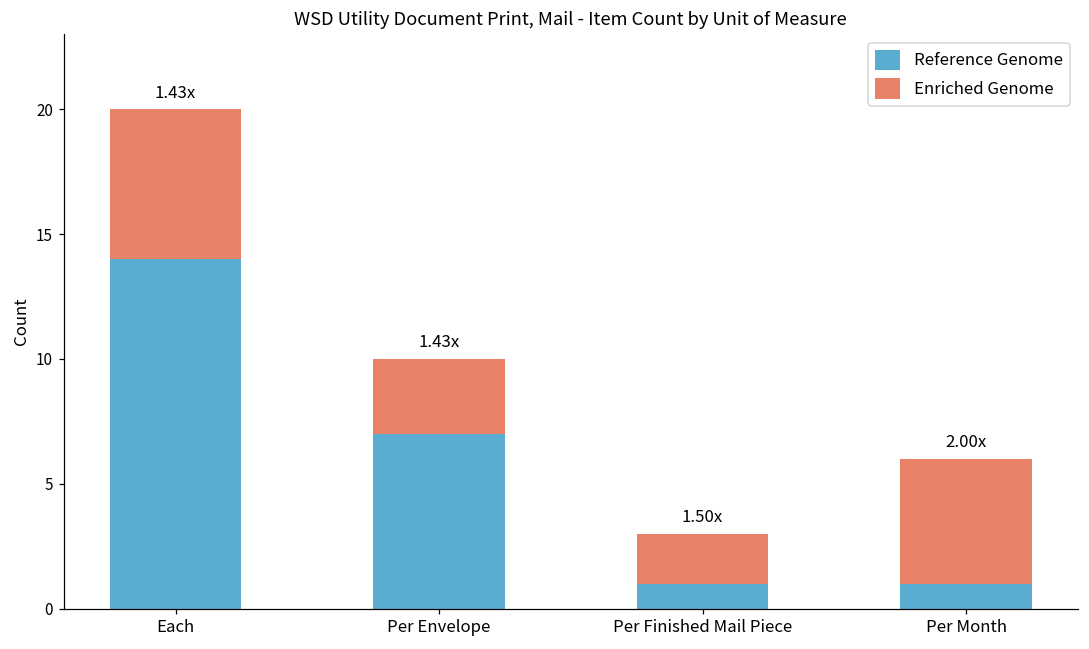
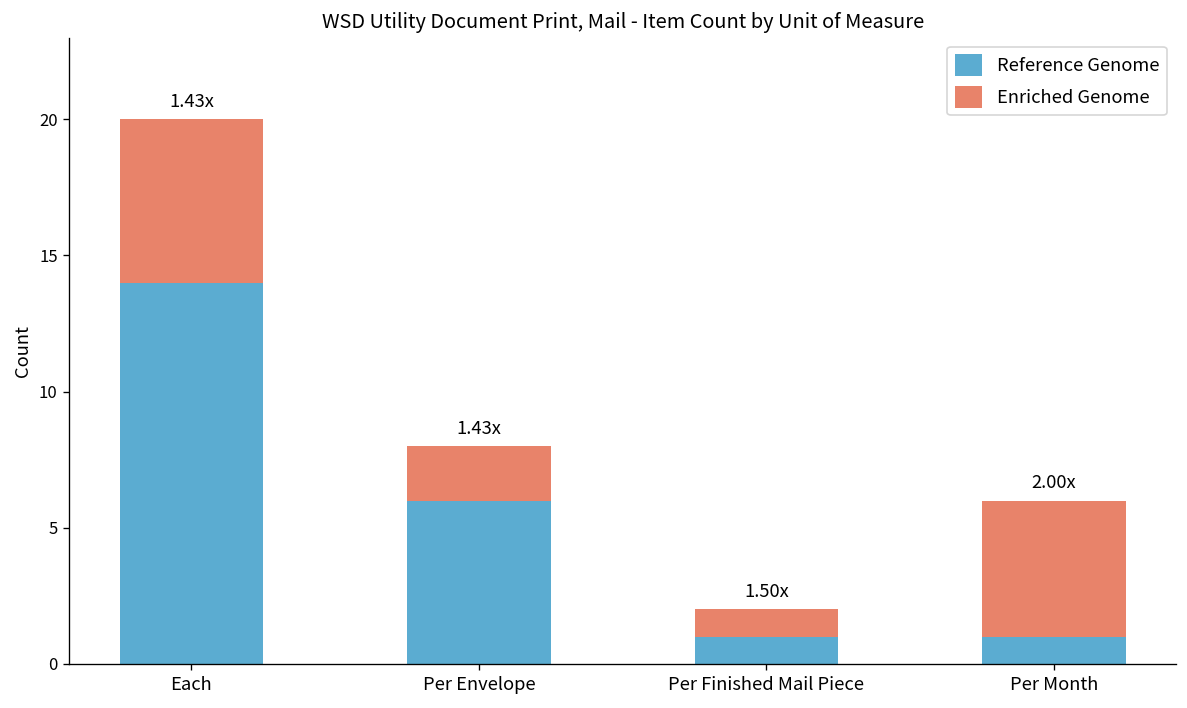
  {
    "Reference Genome": {
      "Each": 14,
-     "Per Envelope": 7,
+     "Per Envelope": 6,
      "Per Finished Mail Piece": 1,
      "Per Month": 1
    },
    "Enriched Genome": {
-     "Per Envelope": 3,
-     "Per Finished Mail Piece": 2
+     "Per Envelope": 2,
+     "Per Finished Mail Piece": 1
    }
  }
